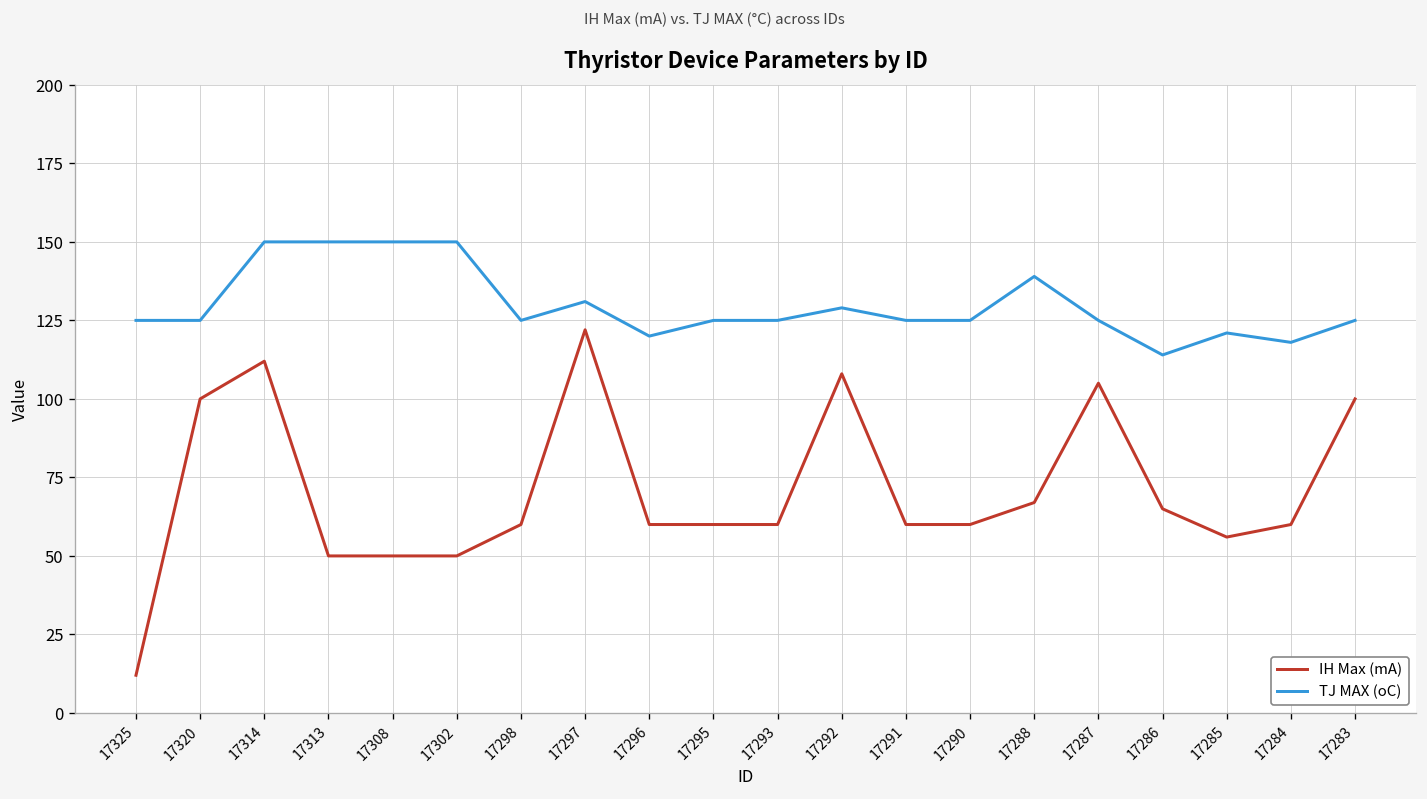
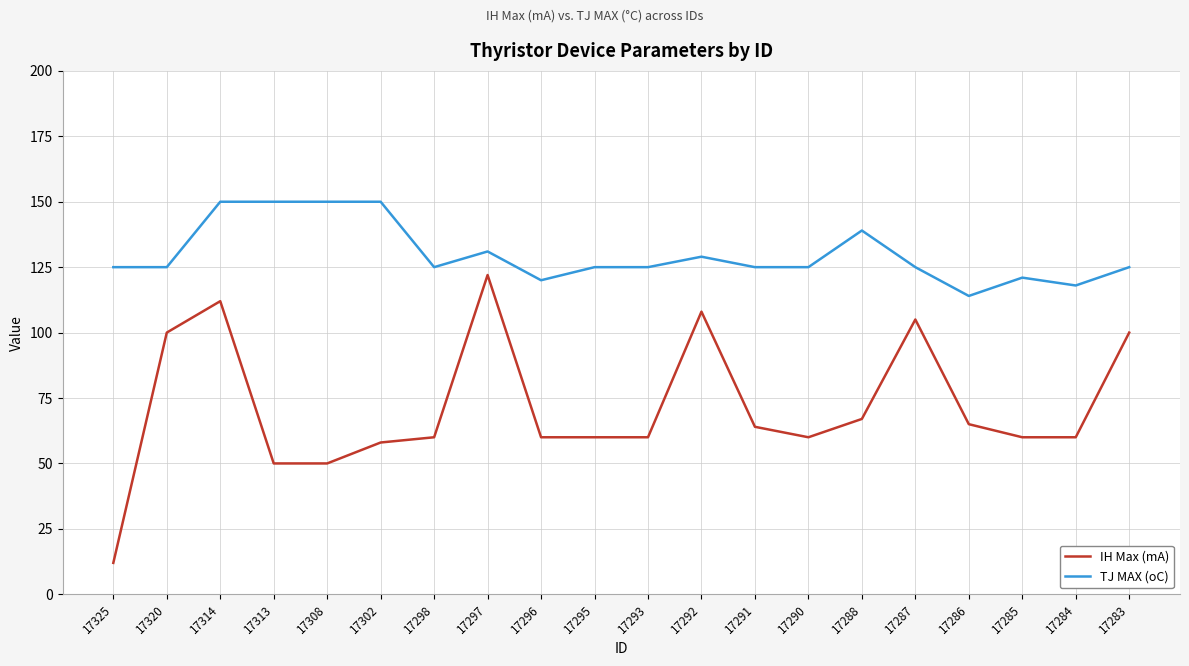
  {
    "IH Max (mA)": {
      "17325": 12,
      "17320": 100,
      "17314": 112,
      "17313": 50,
      "17308": 50,
-     "17302": 50,
+     "17302": 58,
      "17298": 60,
      "17297": 122,
      "17296": 60,
      "17295": 60,
      "17293": 60,
      "17292": 108,
-     "17291": 60,
+     "17291": 64,
      "17290": 60,
      "17288": 67,
      "17287": 105,
      "17286": 65,
-     "17285": 56,
+     "17285": 60,
      "17284": 60,
      "17283": 100
    },
    "TJ MAX (oC)": {
      "17325": 125,
      "17320": 125,
      "17314": 150,
      "17313": 150,
      "17308": 150,
      "17302": 150,
      "17298": 125,
      "17297": 131,
      "17296": 120,
      "17295": 125,
      "17293": 125,
      "17292": 129,
      "17291": 125,
      "17290": 125,
      "17288": 139,
      "17287": 125,
      "17286": 114,
      "17285": 121,
      "17284": 118,
      "17283": 125
    }
  }
